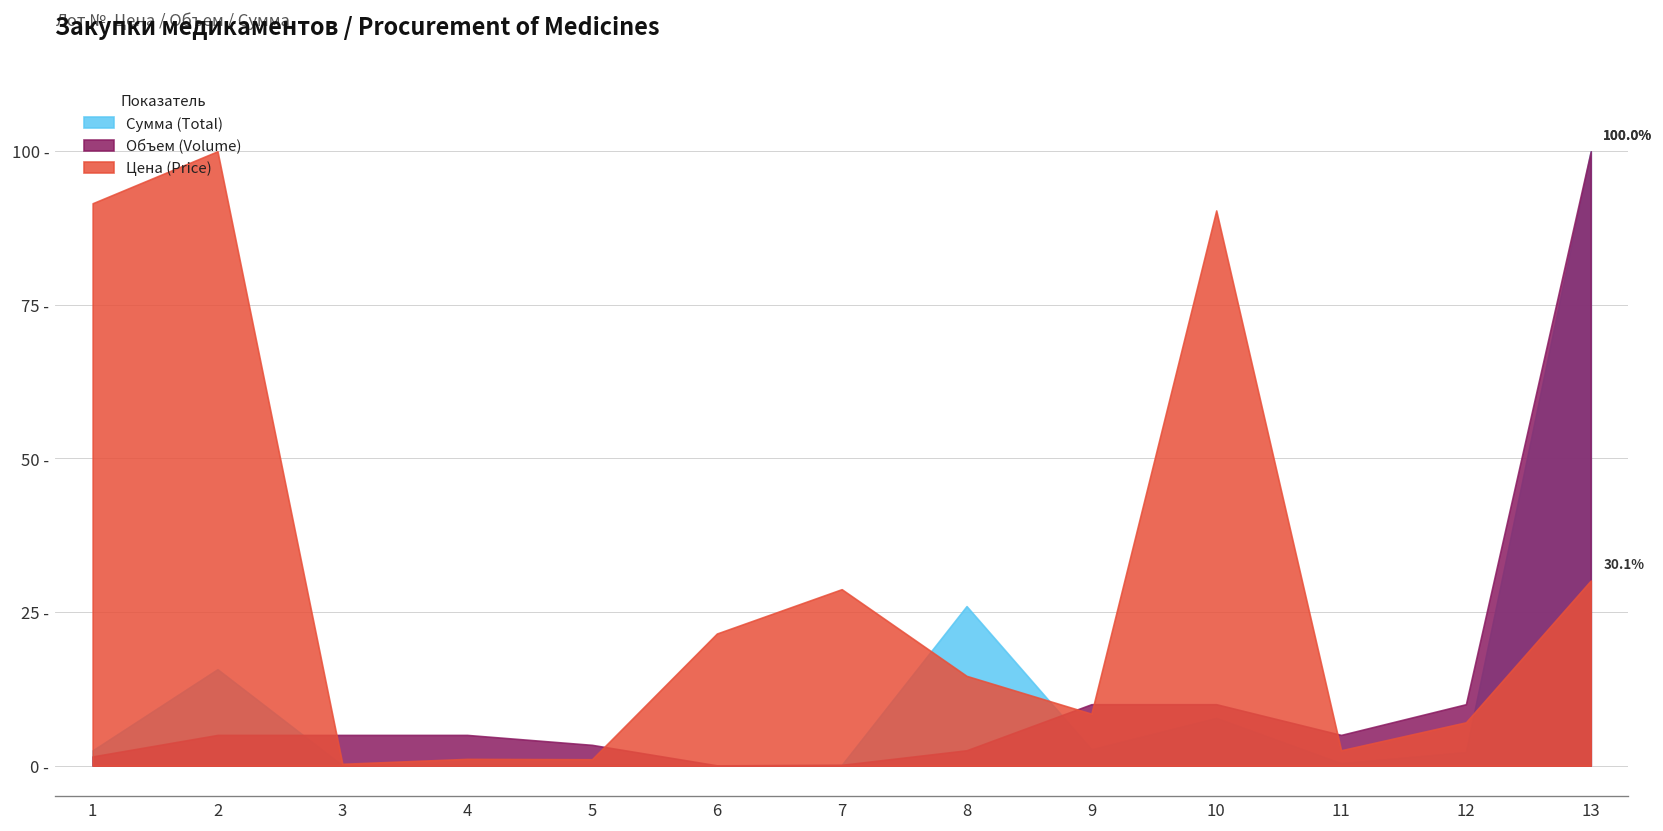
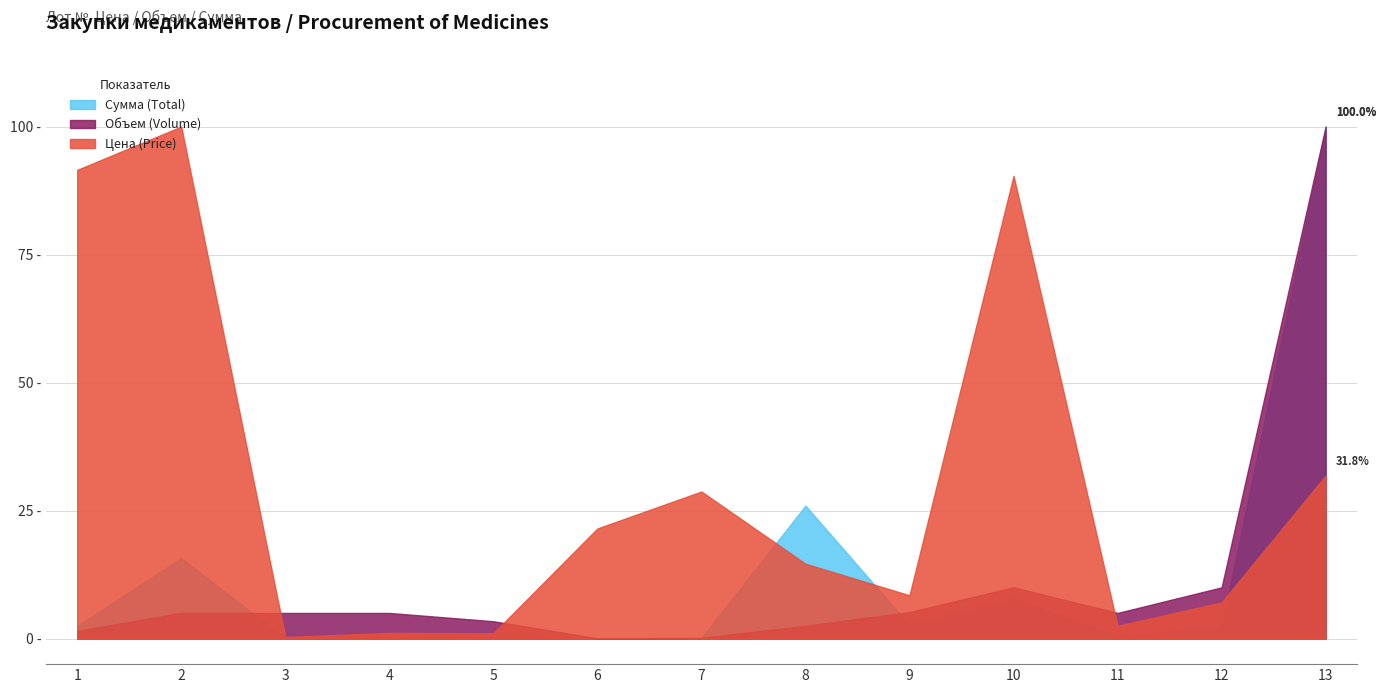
  {
    "Сумма (Total)": {
      "1": "2 -",
      "2": "16 -",
      "8": "26 -",
      "9": "3 -",
      "10": "8 -",
      "12": "2 -"
    },
    "Объем (Volume)": {
      "1": "2 -",
      "2": "5 -",
      "3": "5 -",
      "4": "5 -",
      "5": "3 -",
      "8": "3 -",
-     "9": "10 -",
+     "9": "5 -",
      "10": "10 -",
      "11": "5 -",
      "12": "10 -"
    },
    "Цена (Price)": {
-     "13": "30.1%"
+     "13": "31.8%"
    }
  }
